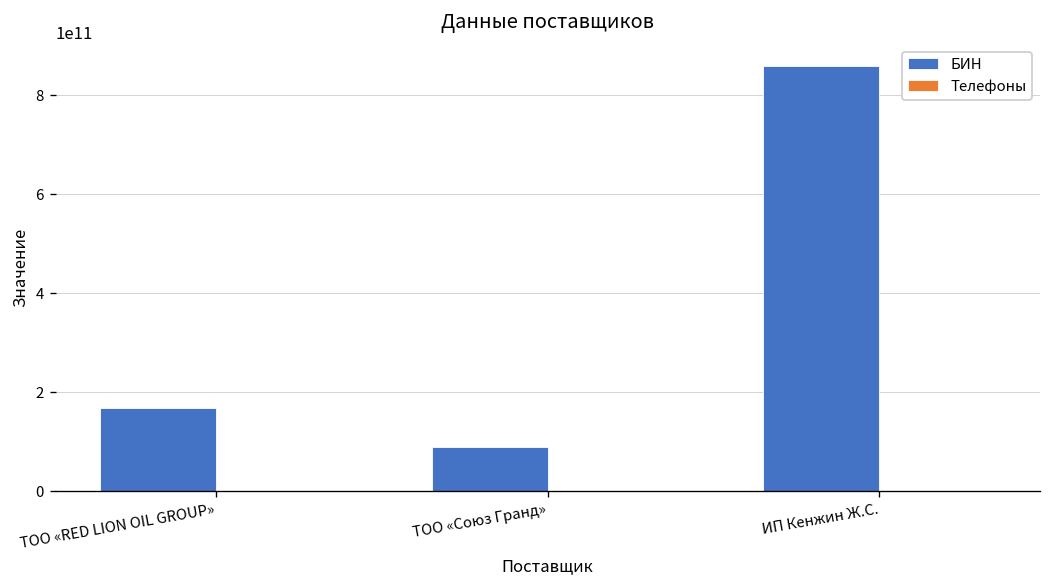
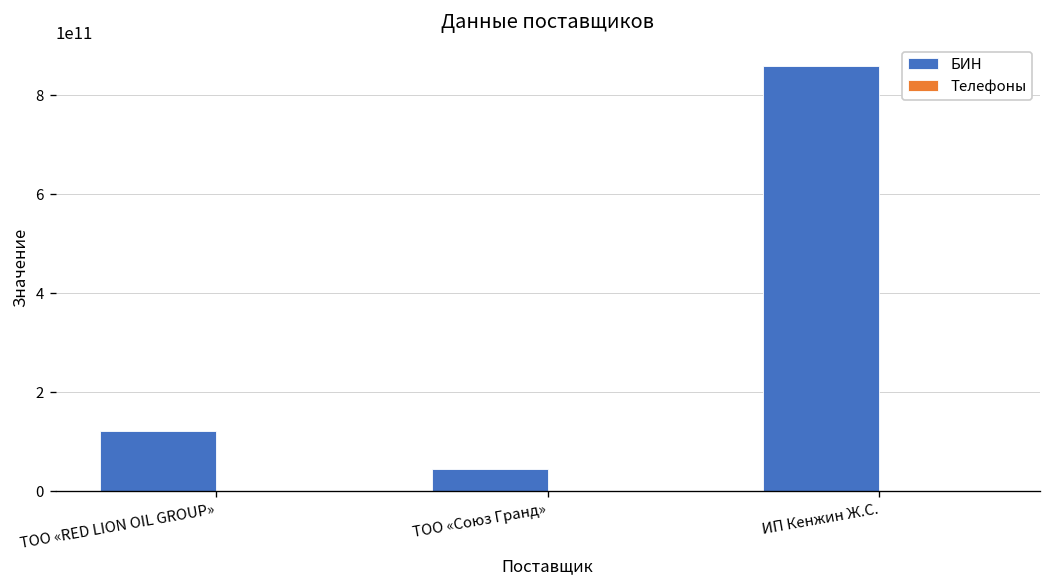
  {
    "БИН": {
-     "ТОО «RED LION OIL GROUP»": 170000000000,
-     "ТОО «Союз Гранд»": 90000000000,
+     "ТОО «RED LION OIL GROUP»": 120000000000,
+     "ТОО «Союз Гранд»": 50000000000,
      "ИП Кенжин Ж.С.": 860000000000
    }
  }
